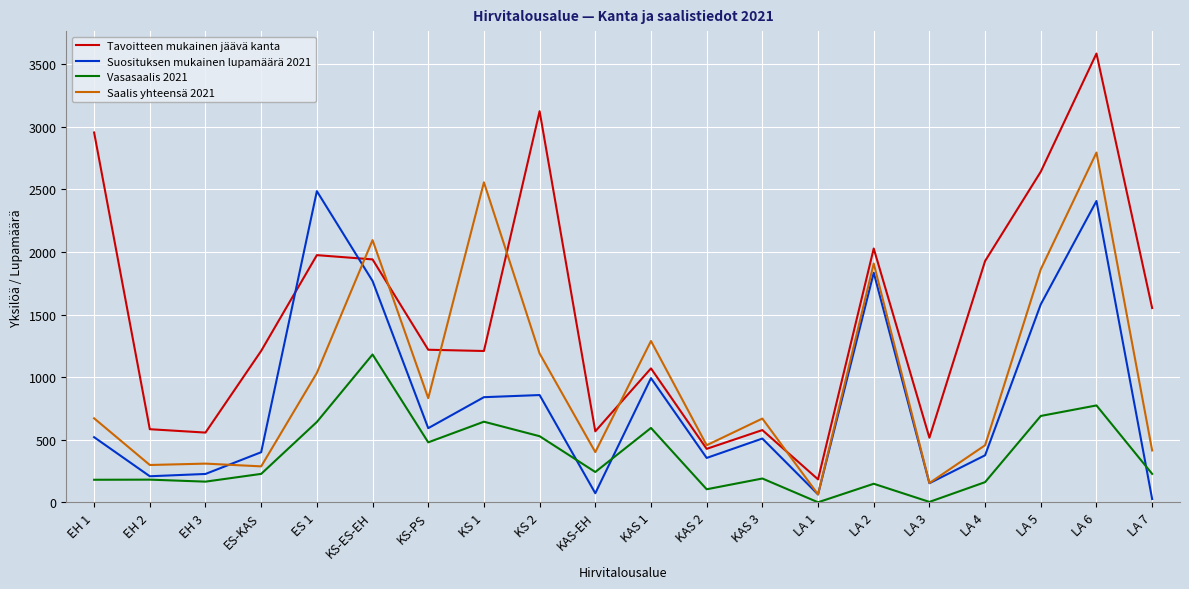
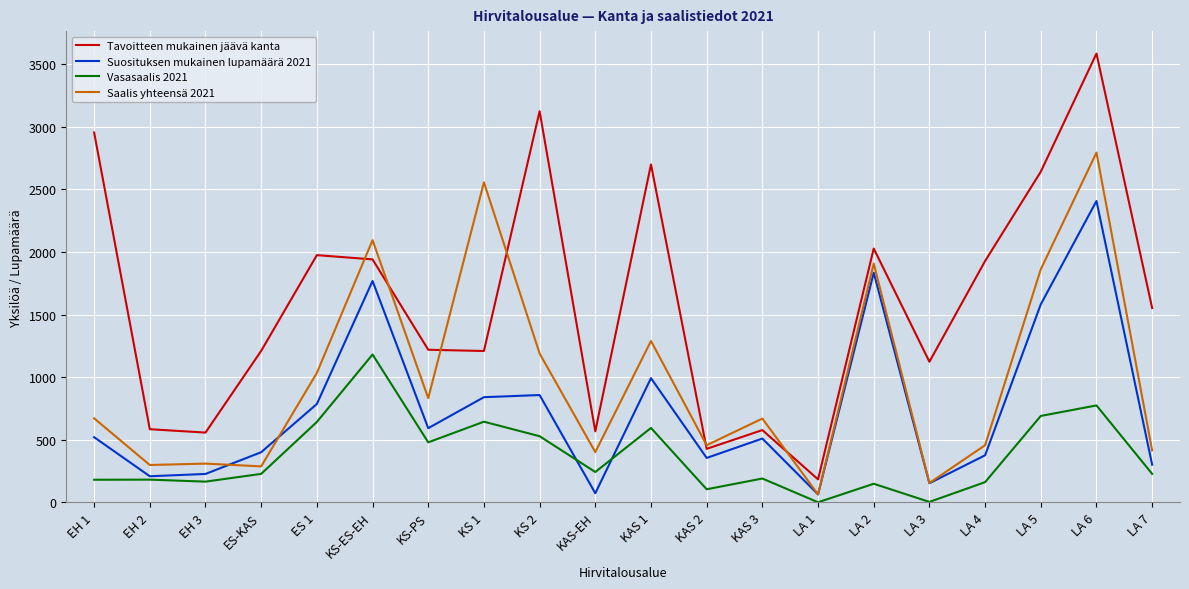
  {
    "Tavoitteen mukainen jäävä kanta": {
      "EH 1": 2960,
      "EH 2": 580,
      "EH 3": 560,
      "ES-KAS": 1210,
      "ES 1": 1980,
      "KS-ES-EH": 1940,
      "KS-PS": 1220,
      "KS 1": 1210,
      "KS 2": 3130,
      "KAS-EH": 570,
-     "KAS 1": 1070,
+     "KAS 1": 2700,
      "KAS 2": 430,
      "KAS 3": 580,
      "LA 1": 180,
      "LA 2": 2030,
-     "LA 3": 520,
+     "LA 3": 1120,
      "LA 4": 1930,
      "LA 5": 2640,
      "LA 6": 3590,
      "LA 7": 1550
    },
    "Suosituksen mukainen lupamäärä 2021": {
      "EH 1": 520,
      "EH 2": 210,
      "EH 3": 230,
      "ES-KAS": 400,
-     "ES 1": 2490,
+     "ES 1": 790,
      "KS-ES-EH": 1770,
      "KS-PS": 590,
      "KS 1": 840,
      "KS 2": 860,
      "KAS-EH": 70,
      "KAS 1": 990,
      "KAS 2": 350,
      "KAS 3": 510,
      "LA 2": 1830,
      "LA 4": 380,
      "LA 5": 1580,
      "LA 6": 2410,
-     "LA 7": 30
+     "LA 7": 300
    },
    "Vasasaalis 2021": {
      "EH 1": 180,
      "EH 2": 180,
      "EH 3": 170,
      "ES-KAS": 230,
      "ES 1": 640,
      "KS-ES-EH": 1180,
      "KS-PS": 480,
      "KS 1": 640,
      "KS 2": 530,
      "KAS-EH": 240,
      "KAS 1": 590,
      "KAS 2": 100,
      "KAS 3": 190,
      "LA 1": 0,
      "LA 2": 150,
      "LA 3": 0,
      "LA 4": 160,
      "LA 5": 690,
      "LA 6": 770,
      "LA 7": 230
    },
    "Saalis yhteensä 2021": {
      "EH 1": 670,
      "EH 2": 300,
      "EH 3": 310,
      "ES-KAS": 290,
      "ES 1": 1030,
      "KS-ES-EH": 2100,
      "KS-PS": 830,
      "KS 1": 2560,
      "KS 2": 1190,
      "KAS-EH": 400,
      "KAS 1": 1290,
      "KAS 2": 460,
      "KAS 3": 670,
      "LA 2": 1910,
      "LA 4": 460,
      "LA 5": 1860,
      "LA 6": 2800,
      "LA 7": 410
    }
  }
